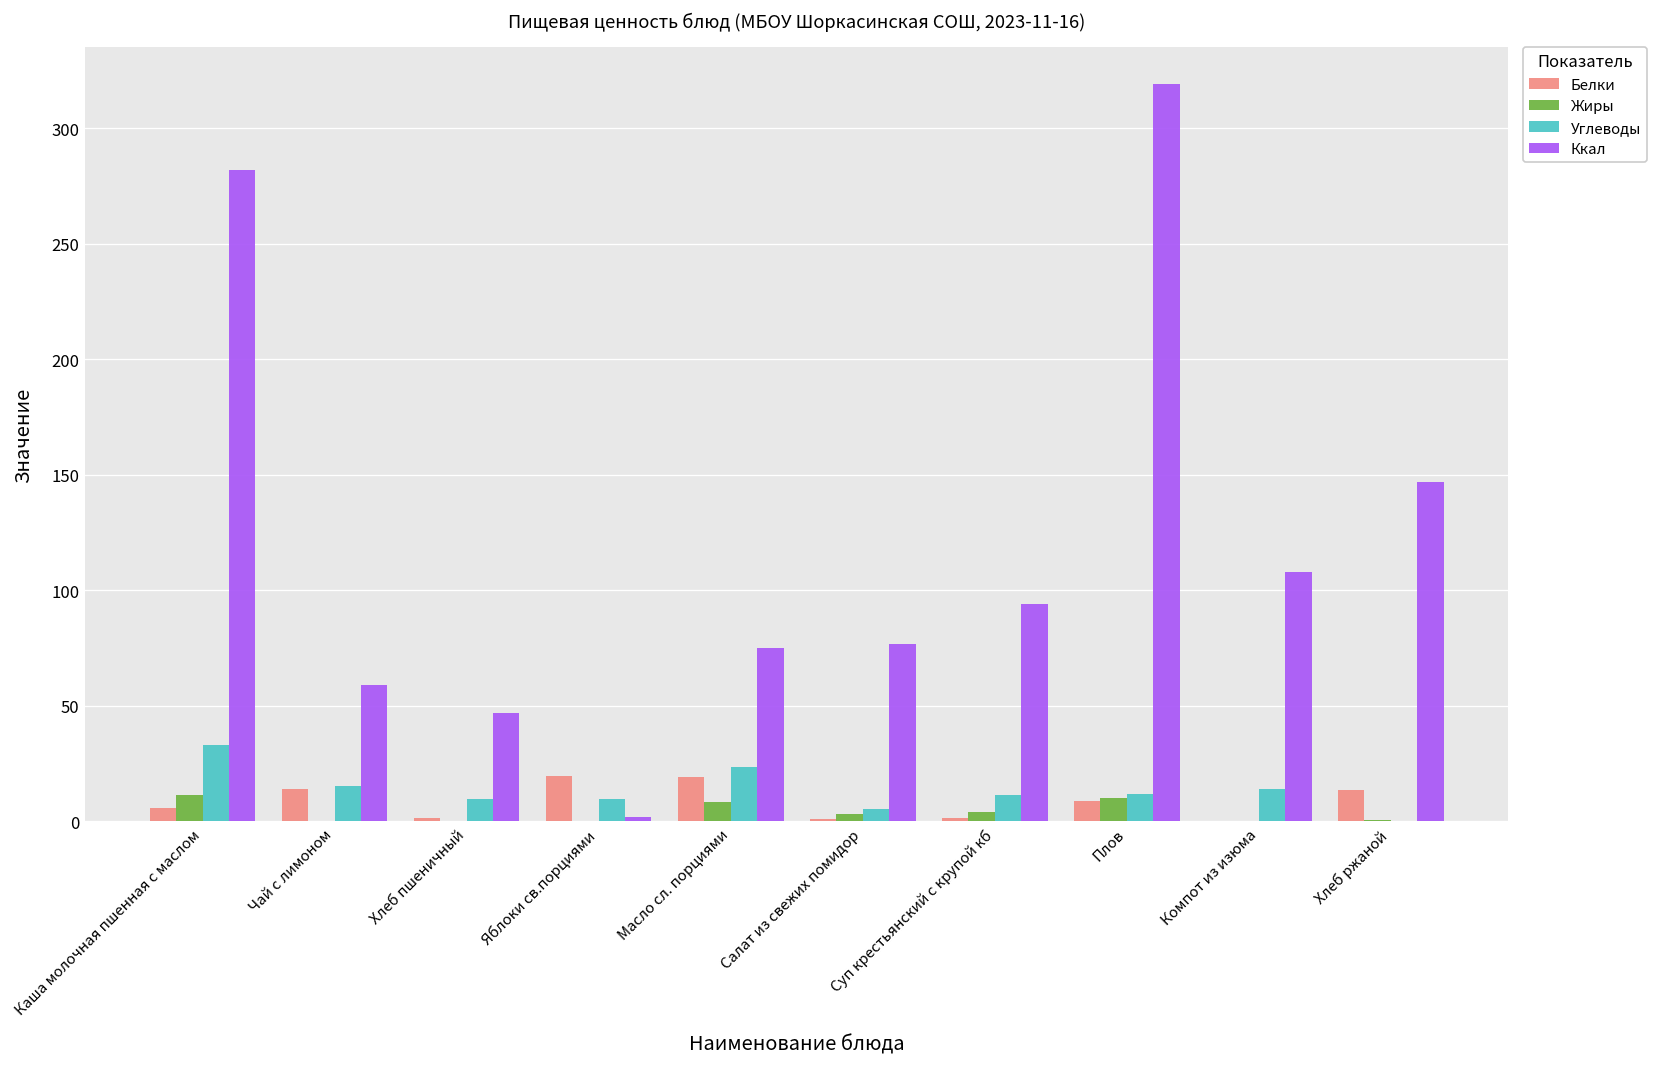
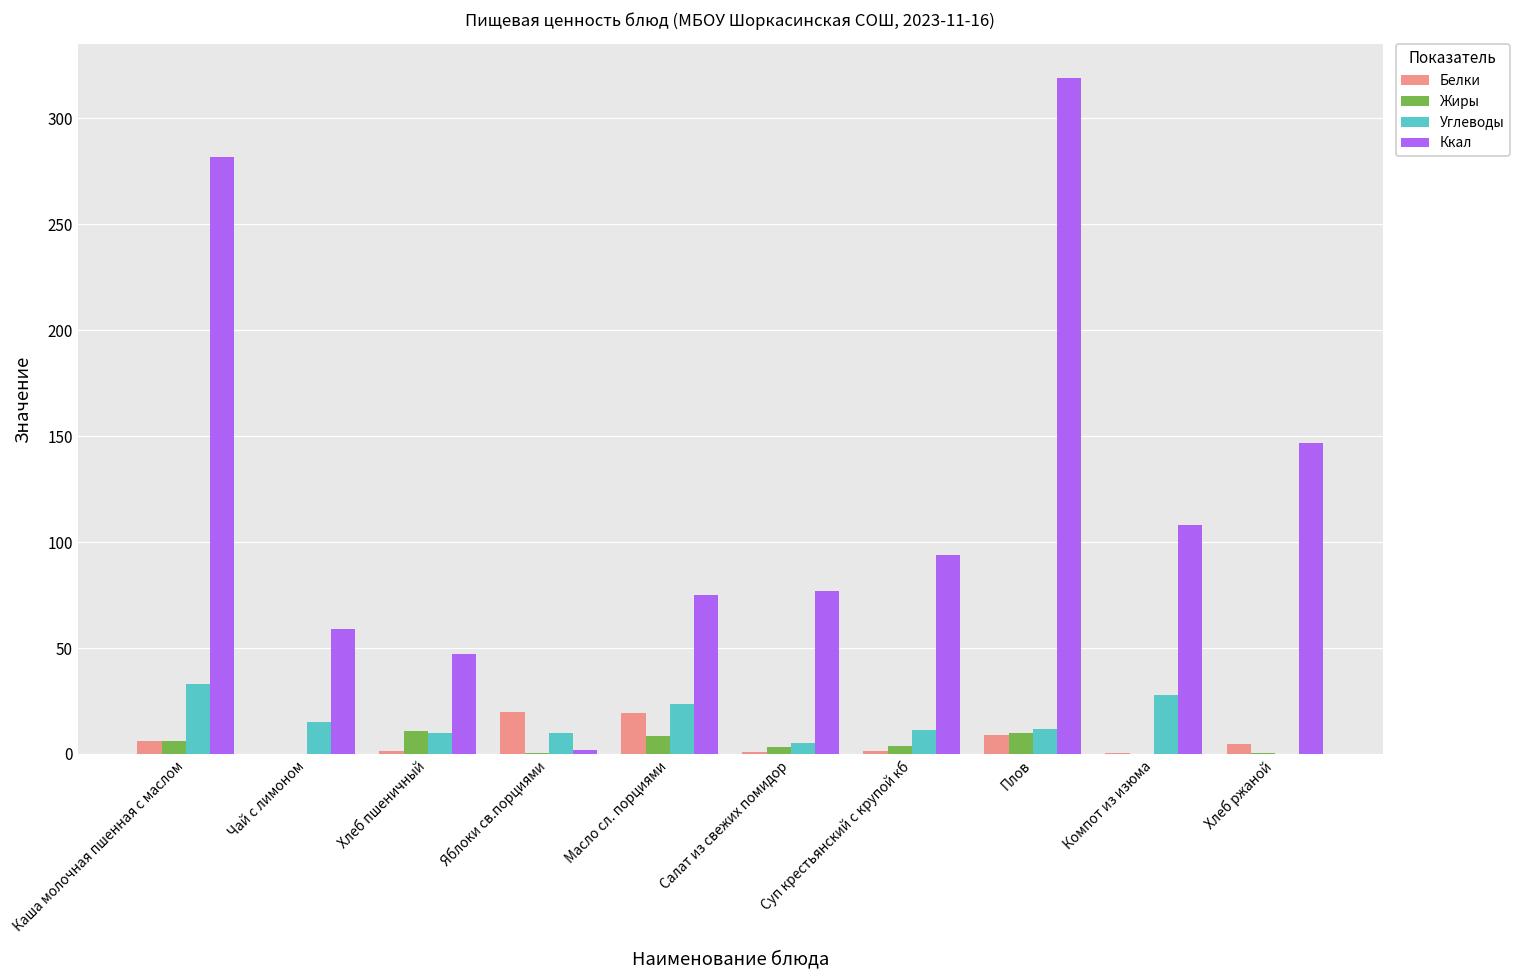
  {
    "Белки": {
      "Каша молочная пшенная с маслом": 6,
-     "Чай с лимоном": 14,
+     "Чай с лимоном": 0,
      "Хлеб пшеничный": 2,
      "Яблоки св.порциями": 20,
      "Масло сл. порциями": 19,
      "Суп крестьянский с крупой кб": 2,
      "Плов": 9,
-     "Хлеб ржаной": 14
+     "Хлеб ржаной": 5
    },
    "Жиры": {
-     "Каша молочная пшенная с маслом": 11,
-     "Хлеб пшеничный": 0,
+     "Каша молочная пшенная с маслом": 6,
+     "Хлеб пшеничный": 11,
      "Масло сл. порциями": 8,
      "Салат из свежих помидор": 3,
      "Суп крестьянский с крупой кб": 4,
      "Плов": 10,
      "Компот из изюма": 0
    },
    "Углеводы": {
      "Каша молочная пшенная с маслом": 33,
      "Чай с лимоном": 15,
      "Хлеб пшеничный": 10,
      "Яблоки св.порциями": 10,
      "Масло сл. порциями": 23,
      "Салат из свежих помидор": 5,
      "Суп крестьянский с крупой кб": 11,
      "Плов": 12,
-     "Компот из изюма": 14,
+     "Компот из изюма": 28,
      "Хлеб ржаной": 0
    },
    "Ккал": {
      "Каша молочная пшенная с маслом": 282,
      "Чай с лимоном": 59,
      "Хлеб пшеничный": 47,
      "Яблоки св.порциями": 2,
      "Масло сл. порциями": 75,
      "Салат из свежих помидор": 77,
      "Суп крестьянский с крупой кб": 94,
      "Плов": 319,
      "Компот из изюма": 108,
      "Хлеб ржаной": 147
    }
  }
